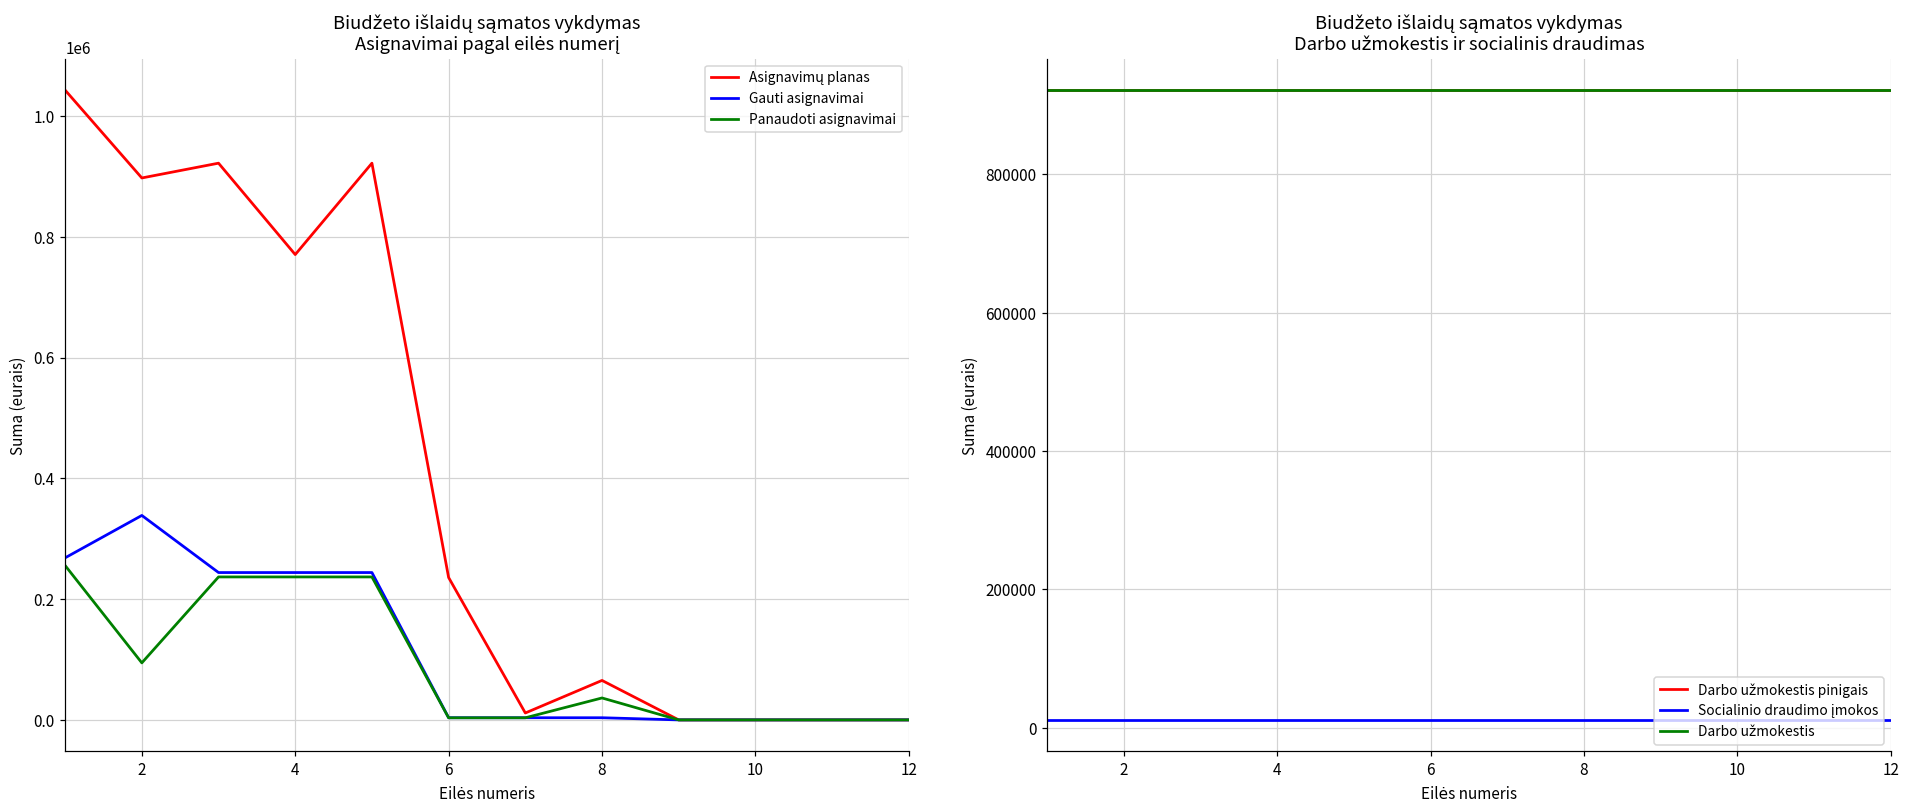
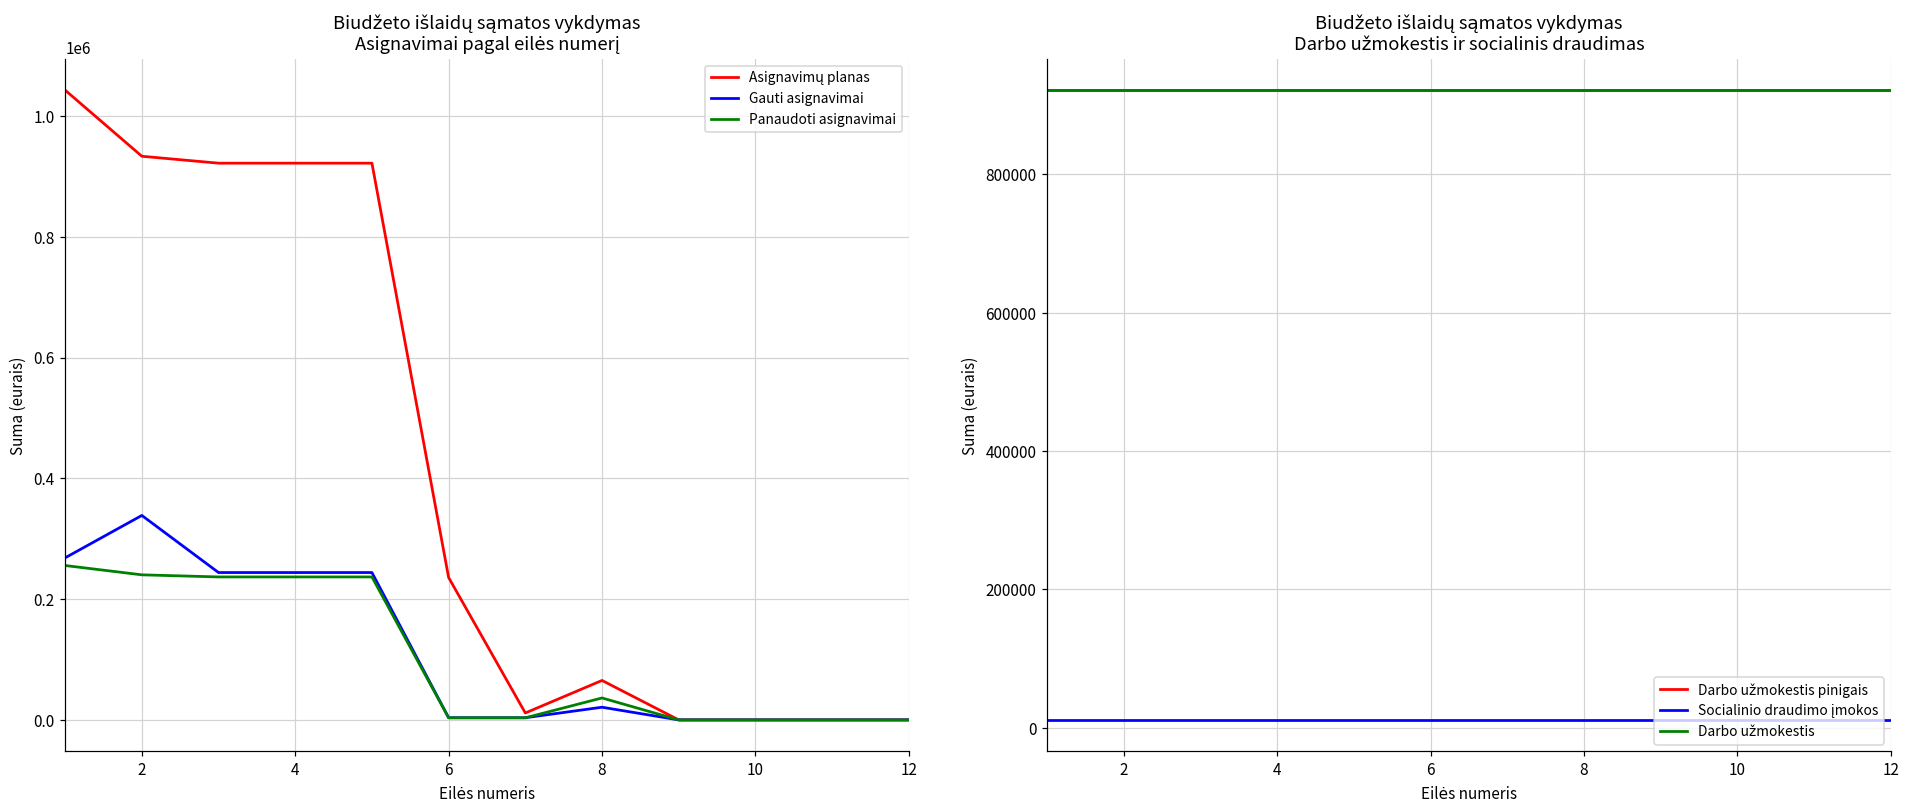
  {
    "Biudžeto išlaidų sąmatos vykdymas Asignavimai pagal eilės numerį": {
      "Asignavimų planas": {
-       "2": 900000,
-       "4": 770000,
+       "2": 930000,
+       "4": 920000,
        "6": 240000,
        "8": 70000
      },
      "Gauti asignavimai": {
        "2": 340000,
        "4": 240000,
-       "8": 0
+       "8": 20000
      },
      "Panaudoti asignavimai": {
-       "2": 90000,
+       "2": 240000,
        "4": 240000,
        "8": 40000
      }
    },
    "Biudžeto išlaidų sąmatos vykdymas Darbo užmokestis ir socialinis draudimas": {
      "Darbo užmokestis": {
        "2": 920000,
        "4": 920000,
        "6": 920000,
        "8": 920000,
        "10": 920000,
        "12": 920000
      },
      "Socialinio draudimo įmokos": {
        "2": 10000,
        "4": 10000,
        "6": 10000,
        "8": 10000,
        "12": 10000
      }
    }
  }
